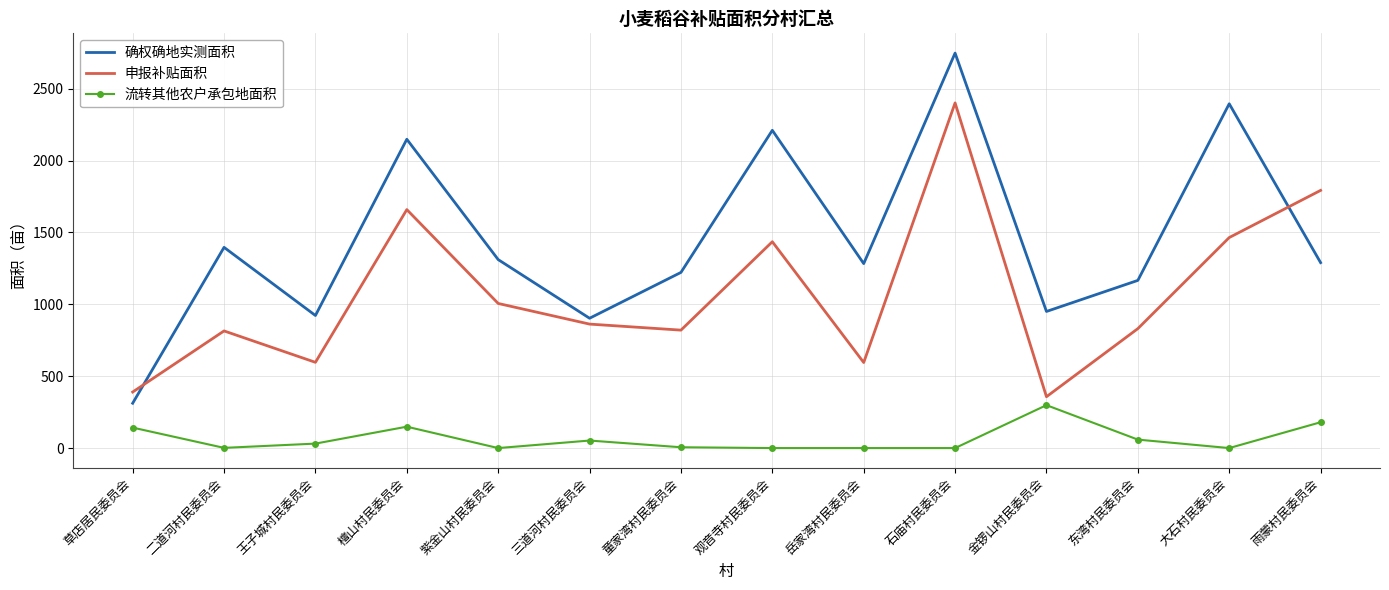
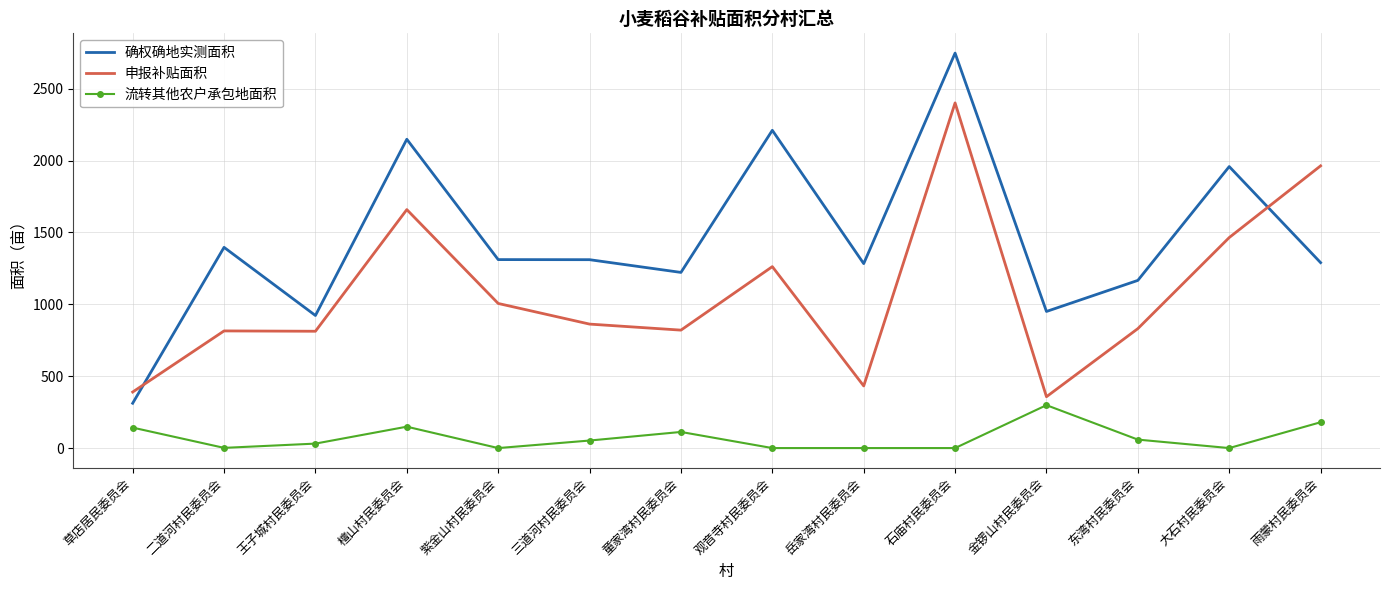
  {
    "确权确地实测面积": {
      "草店居民委员会": 310,
      "二道河村民委员会": 1400,
      "王子城村民委员会": 920,
      "檀山村民委员会": 2150,
      "紫金山村民委员会": 1310,
-     "三道河村民委员会": 900,
+     "三道河村民委员会": 1310,
      "童家湾村民委员会": 1220,
      "观音寺村民委员会": 2210,
      "岳家湾村民委员会": 1280,
      "石庙村民委员会": 2750,
      "金锣山村民委员会": 950,
      "东湾村民委员会": 1170,
-     "大石村民委员会": 2400,
+     "大石村民委员会": 1960,
      "雨蒙村民委员会": 1290
    },
    "申报补贴面积": {
      "草店居民委员会": 390,
      "二道河村民委员会": 820,
-     "王子城村民委员会": 600,
+     "王子城村民委员会": 810,
      "檀山村民委员会": 1660,
      "紫金山村民委员会": 1010,
      "三道河村民委员会": 860,
      "童家湾村民委员会": 820,
-     "观音寺村民委员会": 1440,
-     "岳家湾村民委员会": 600,
+     "观音寺村民委员会": 1260,
+     "岳家湾村民委员会": 430,
      "石庙村民委员会": 2400,
      "金锣山村民委员会": 360,
      "东湾村民委员会": 830,
      "大石村民委员会": 1460,
-     "雨蒙村民委员会": 1790
+     "雨蒙村民委员会": 1960
    },
    "流转其他农户承包地面积": {
      "草店居民委员会": 140,
      "二道河村民委员会": 0,
      "王子城村民委员会": 30,
      "檀山村民委员会": 150,
      "紫金山村民委员会": 0,
      "三道河村民委员会": 50,
-     "童家湾村民委员会": 10,
+     "童家湾村民委员会": 110,
      "观音寺村民委员会": 0,
      "岳家湾村民委员会": 0,
      "石庙村民委员会": 0,
      "金锣山村民委员会": 300,
      "东湾村民委员会": 60,
      "大石村民委员会": 0,
      "雨蒙村民委员会": 180
    }
  }
